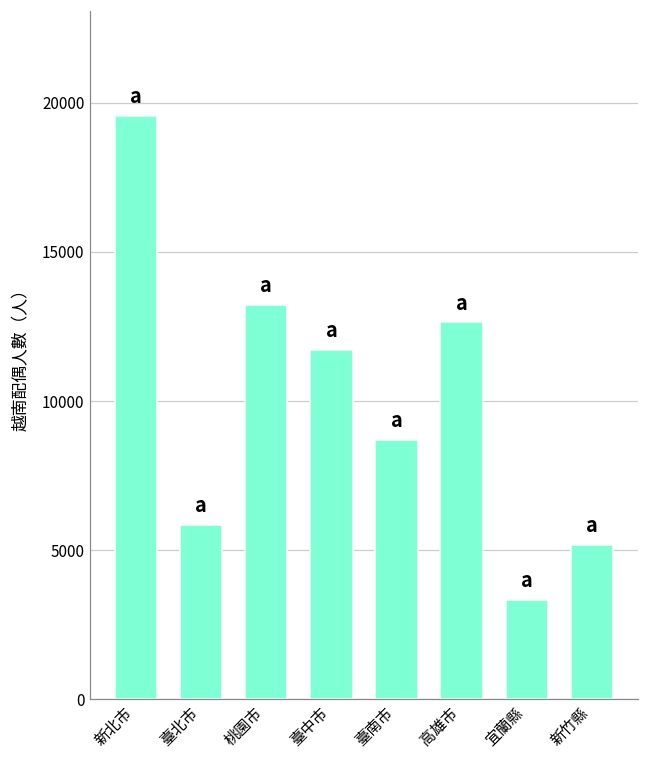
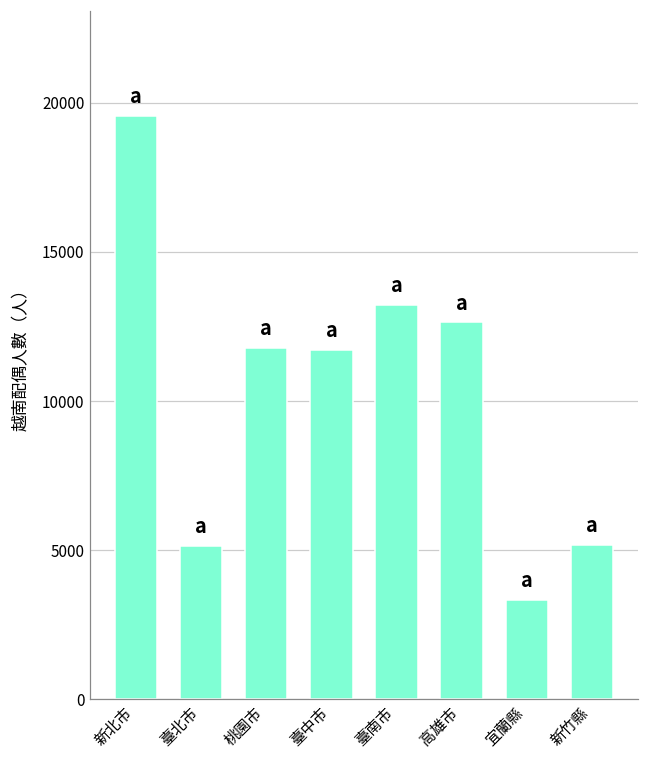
  {
    "新北市": 19600,
-   "臺北市": 5800,
-   "桃園市": 13200,
+   "臺北市": 5100,
+   "桃園市": 11800,
    "臺中市": 11700,
-   "臺南市": 8700,
+   "臺南市": 13200,
    "高雄市": 12600,
    "宜蘭縣": 3300,
    "新竹縣": 5200
  }
